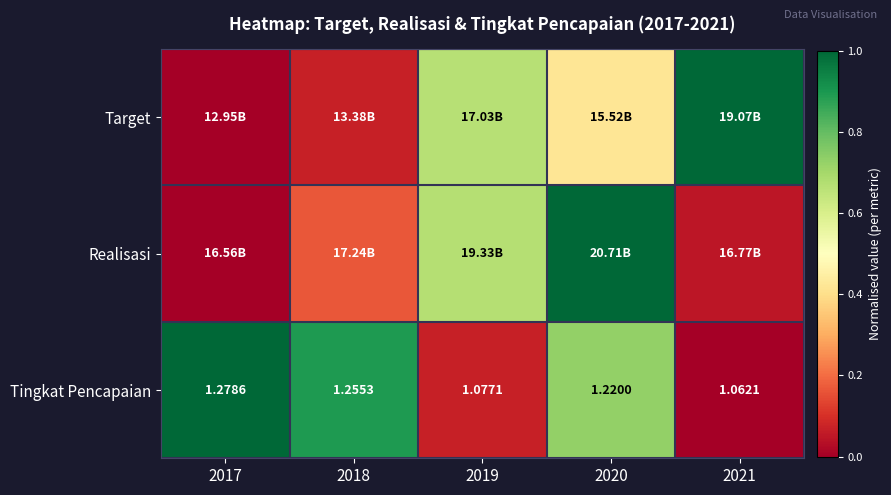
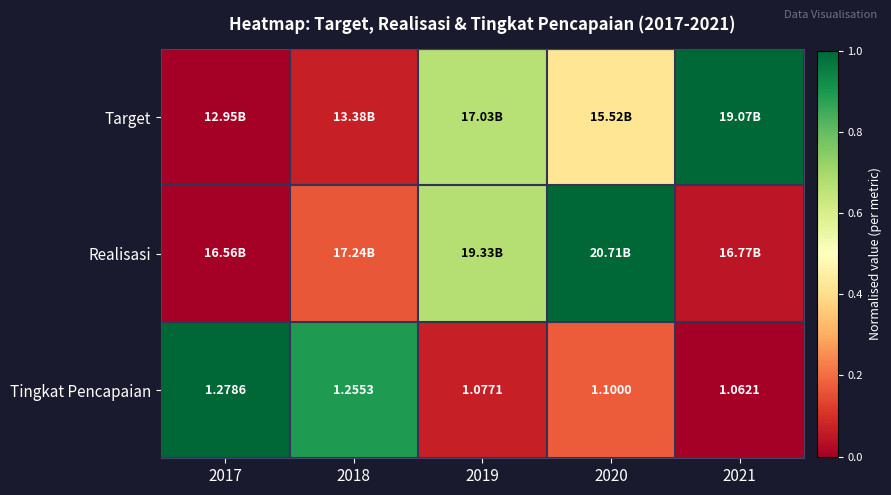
  {
    "Target": {
      "2017": "12.95B",
      "2018": "13.38B",
      "2019": "17.03B",
      "2020": "15.52B",
      "2021": "19.07B"
    },
    "Realisasi": {
      "2017": "16.56B",
      "2018": "17.24B",
      "2019": "19.33B",
      "2020": "20.71B",
      "2021": "16.77B"
    },
    "Tingkat Pencapaian": {
      "2017": "1.2786",
      "2018": "1.2553",
      "2019": "1.0771",
-     "2020": "1.2200",
+     "2020": "1.1000",
      "2021": "1.0621"
    }
  }
